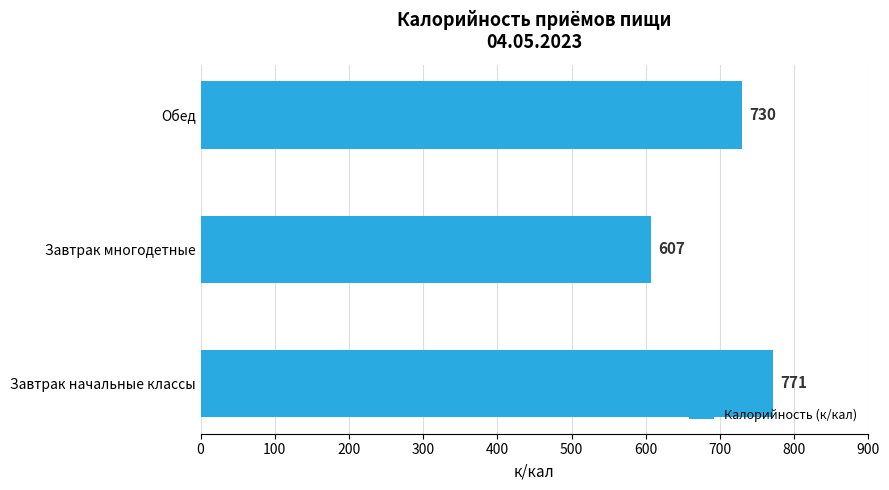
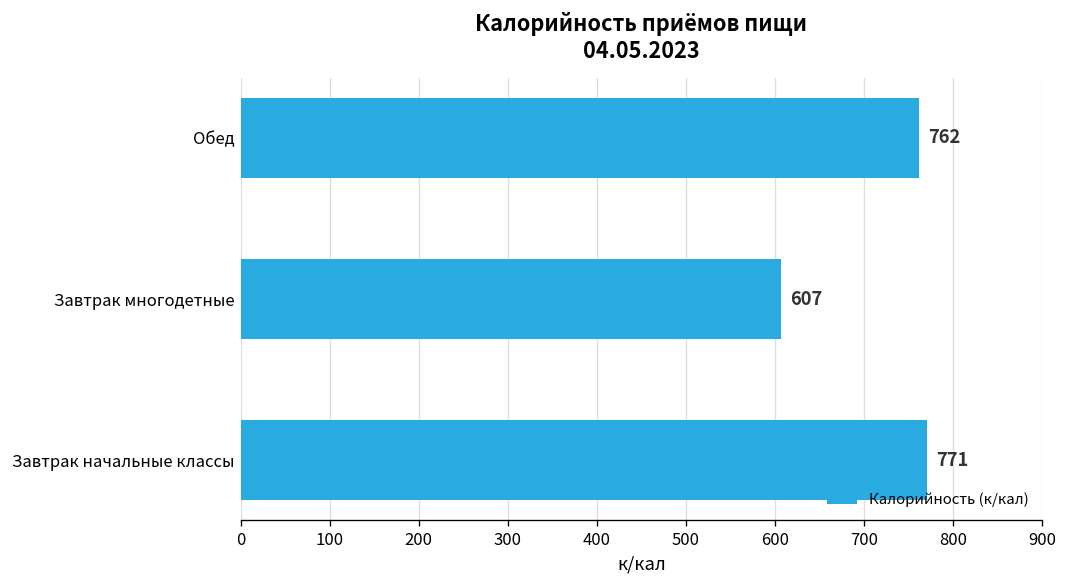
  {
-   "Обед": 730,
+   "Обед": 762,
    "Завтрак многодетные": 607,
    "Завтрак начальные классы": 771
  }
